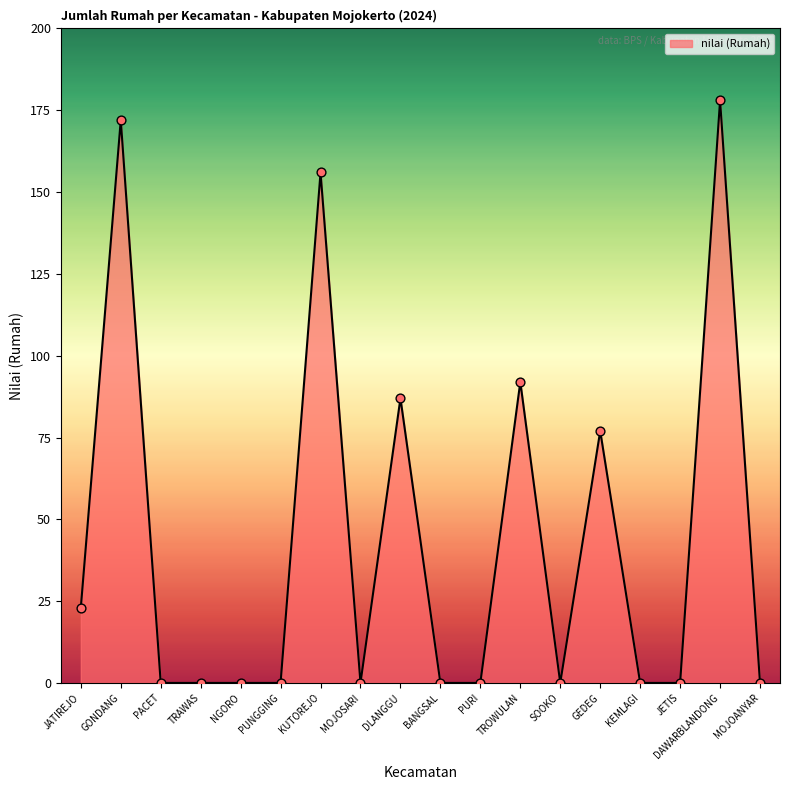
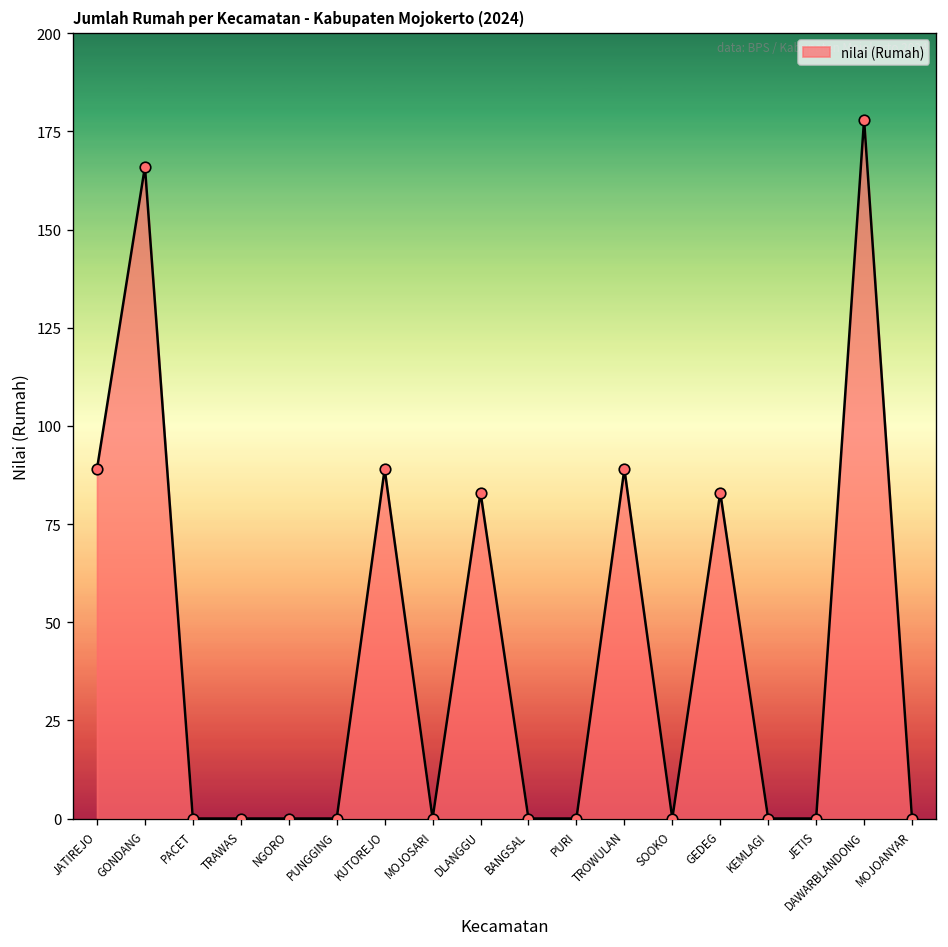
  {
-   "JATIREJO": 23,
-   "GONDANG": 172,
+   "JATIREJO": 89,
+   "GONDANG": 166,
    "PACET": 0,
    "TRAWAS": 0,
    "NGORO": 0,
    "PUNGGING": 0,
-   "KUTOREJO": 156,
+   "KUTOREJO": 89,
    "MOJOSARI": 0,
-   "DLANGGU": 87,
+   "DLANGGU": 83,
    "BANGSAL": 0,
    "PURI": 0,
-   "TROWULAN": 92,
+   "TROWULAN": 89,
    "SOOKO": 0,
-   "GEDEG": 77,
+   "GEDEG": 83,
    "KEMLAGI": 0,
    "JETIS": 0,
    "DAWARBLANDONG": 178,
    "MOJOANYAR": 0
  }
